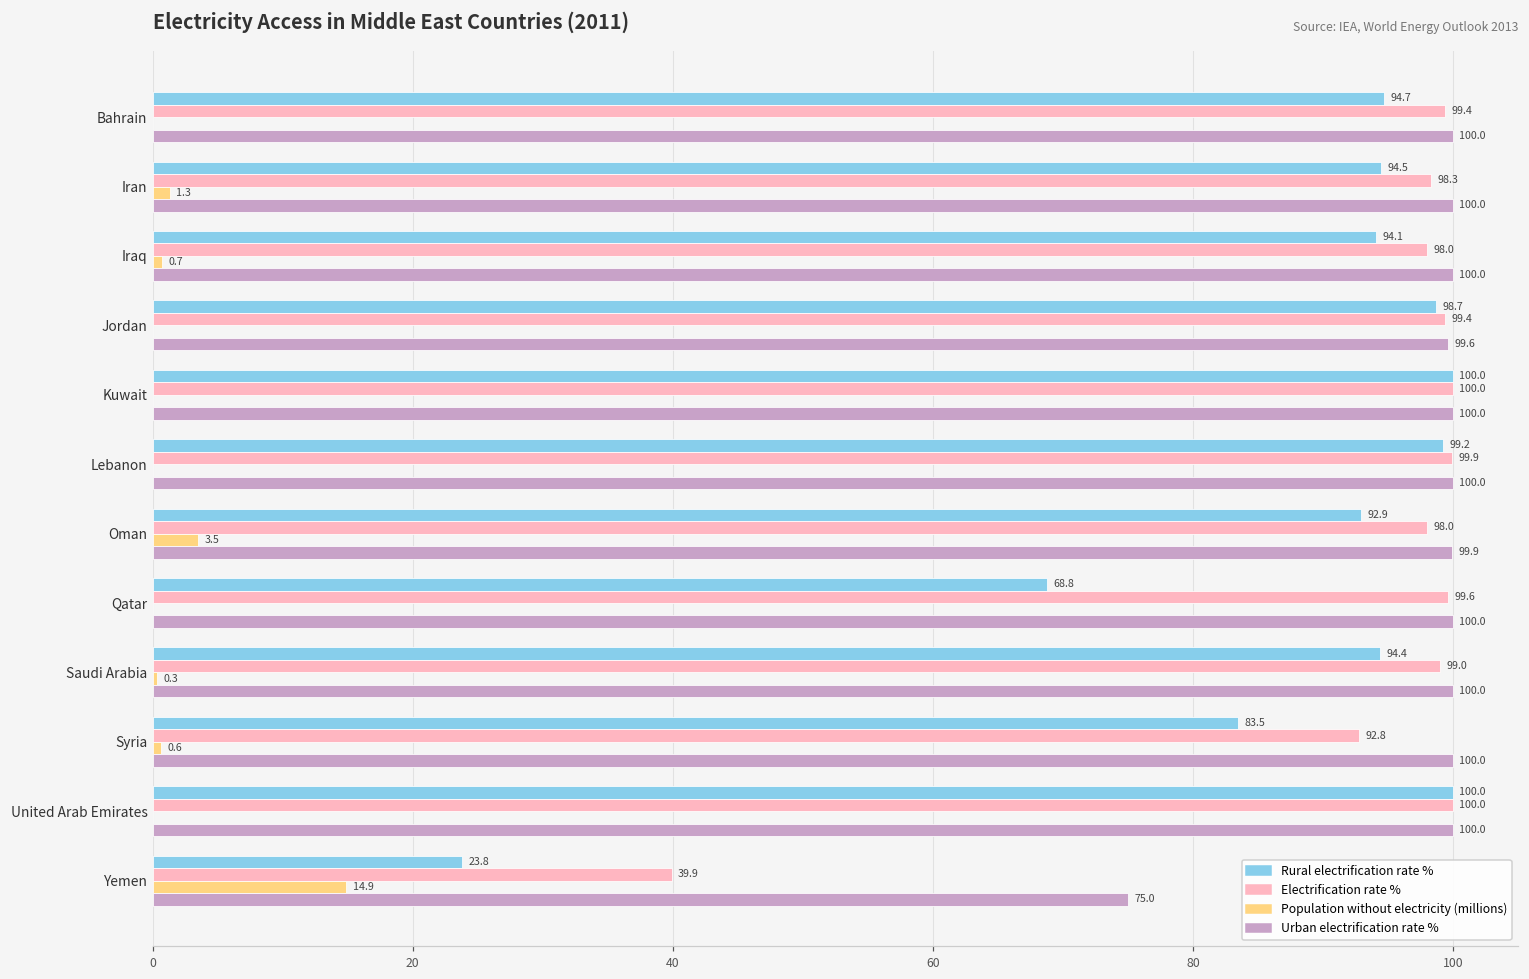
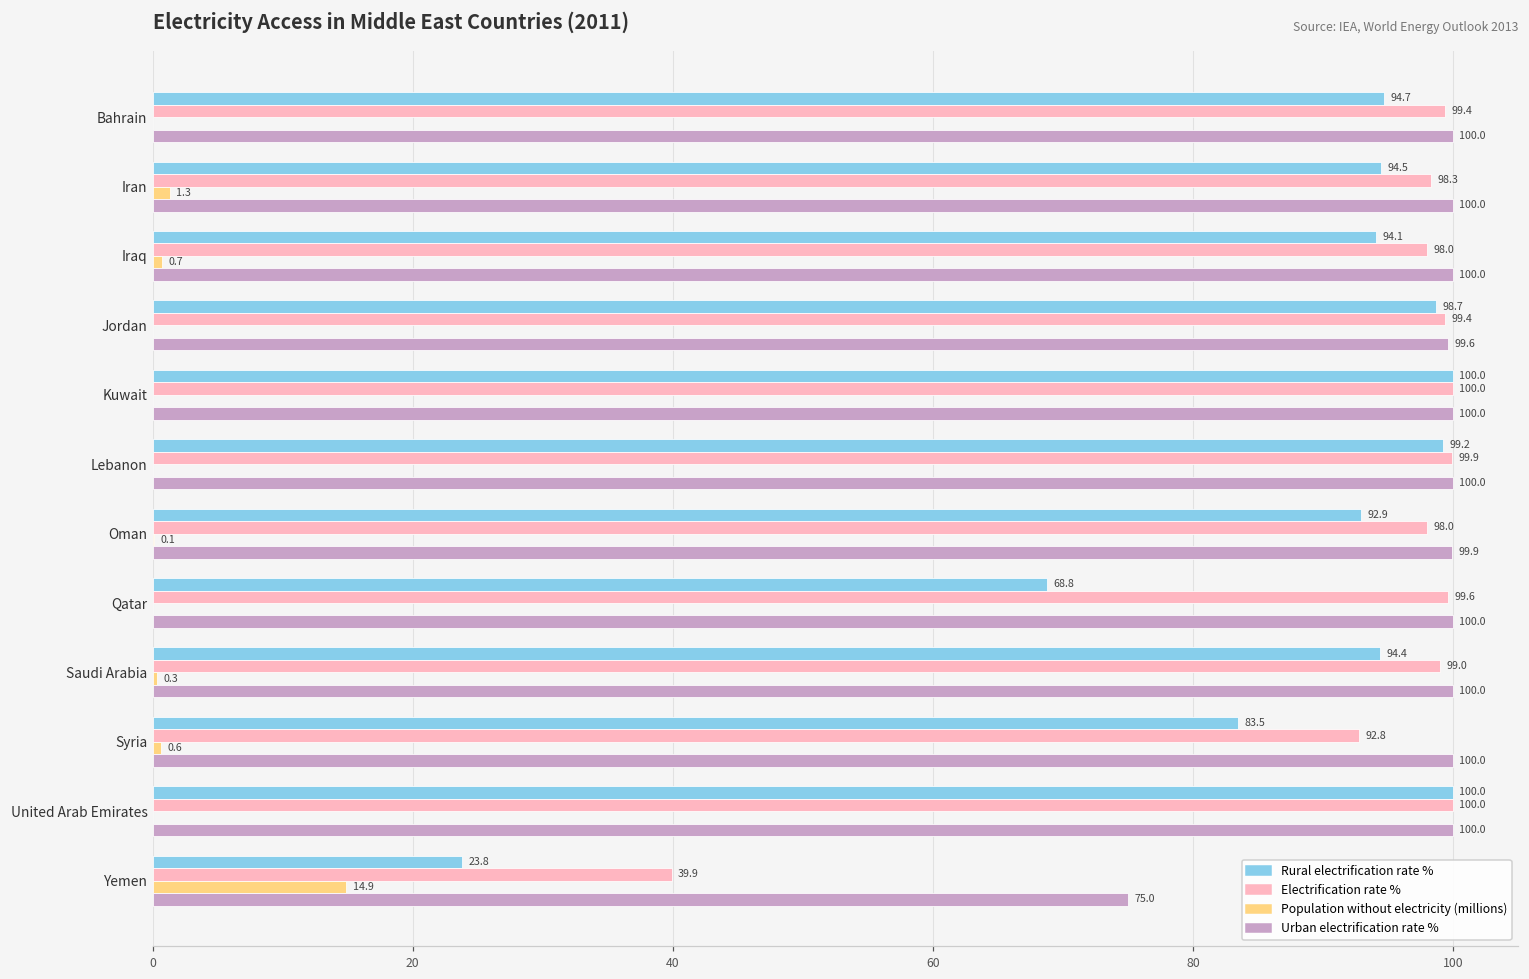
  {
    "Rural electrification rate %": {
      "Bahrain": 94.7,
      "Iran": 94.5,
      "Iraq": 94.1,
      "Jordan": 98.7,
      "Kuwait": 100.0,
      "Lebanon": 99.2,
      "Oman": 92.9,
      "Qatar": 68.8,
      "Saudi Arabia": 94.4,
      "Syria": 83.5,
      "United Arab Emirates": 100.0,
      "Yemen": 23.8
    },
    "Population without electricity (millions)": {
      "Iran": 1.3,
      "Iraq": 0.7,
-     "Oman": 3.5,
+     "Oman": 0.1,
      "Saudi Arabia": 0.3,
      "Syria": 0.6,
      "Yemen": 14.9
    }
  }
